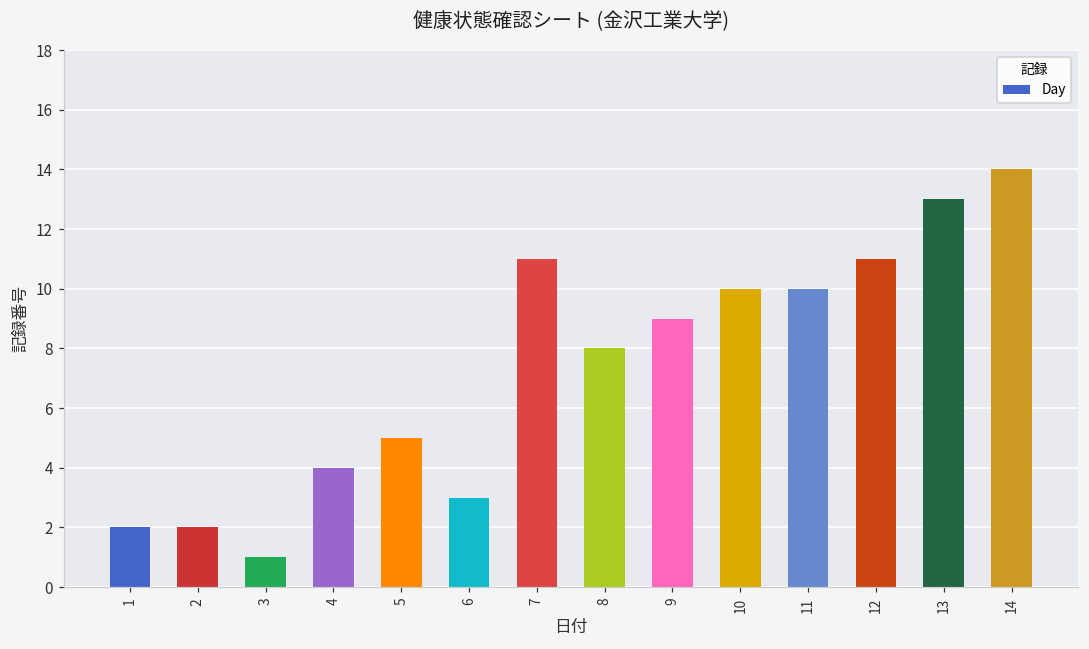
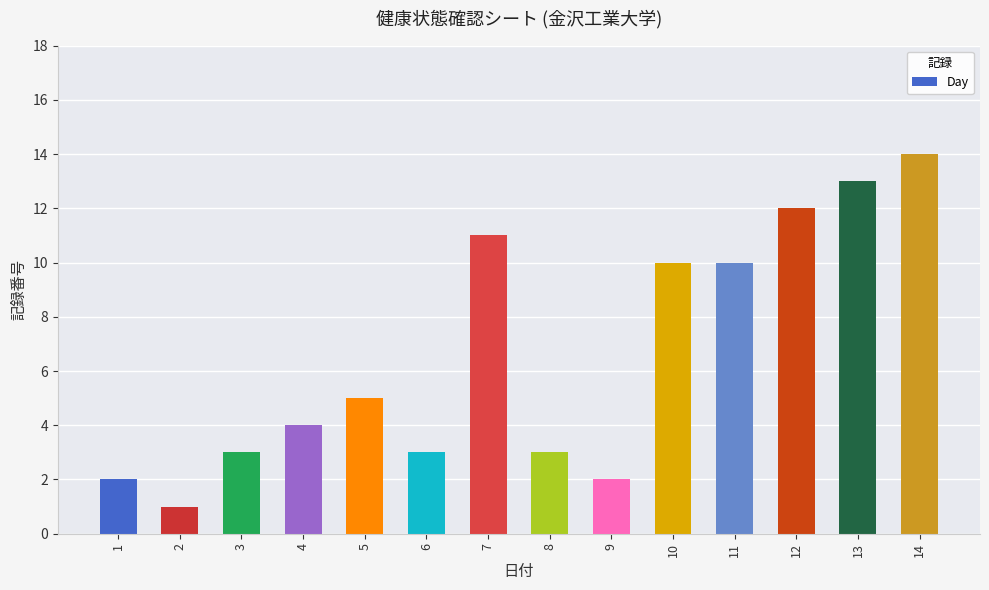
  {
    "1": 2,
-   "2": 2,
-   "3": 1,
+   "2": 1,
+   "3": 3,
    "4": 4,
    "5": 5,
    "6": 3,
    "7": 11,
-   "8": 8,
-   "9": 9,
+   "8": 3,
+   "9": 2,
    "10": 10,
    "11": 10,
-   "12": 11,
+   "12": 12,
    "13": 13,
    "14": 14
  }
